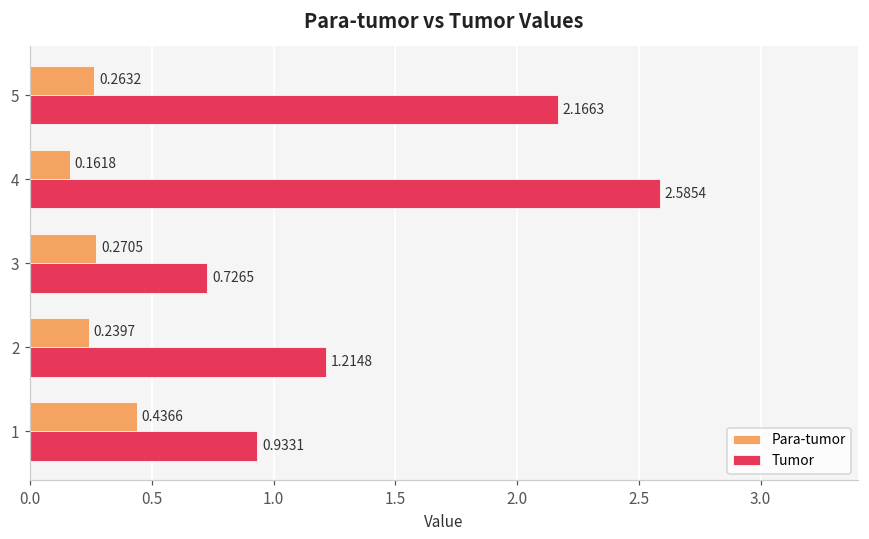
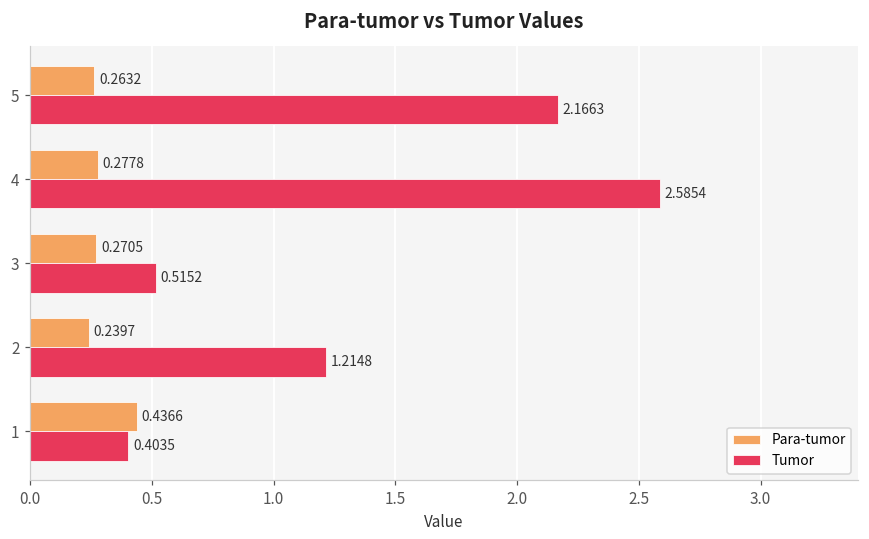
  {
    "Para-tumor": {
      "5": 0.2632,
-     "4": 0.1618,
+     "4": 0.2778,
      "3": 0.2705,
      "2": 0.2397,
      "1": 0.4366
    },
    "Tumor": {
      "5": 2.1663,
      "4": 2.5854,
-     "3": 0.7265,
+     "3": 0.5152,
      "2": 1.2148,
-     "1": 0.9331
+     "1": 0.4035
    }
  }
